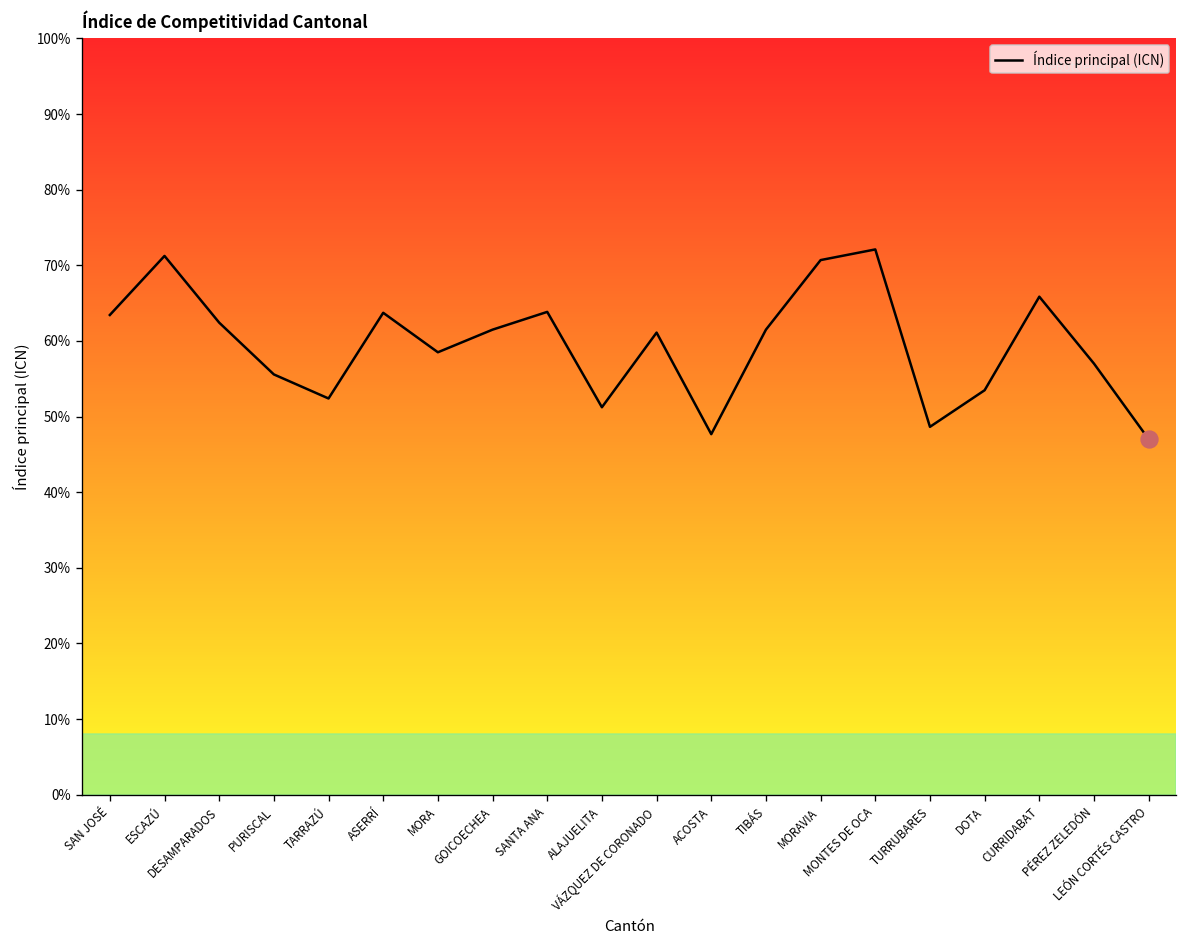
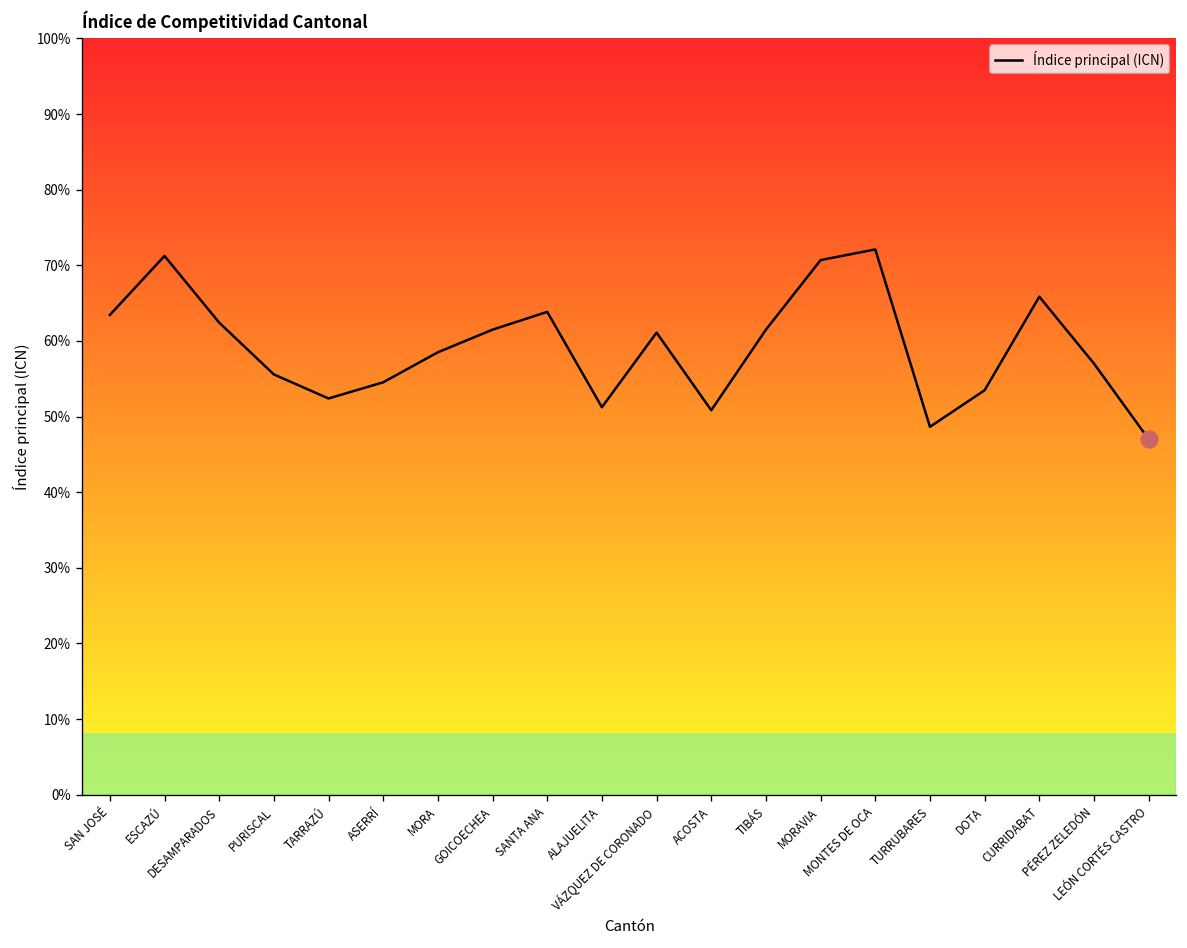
  {
    "Índice principal (ICN)": {
      "SAN JOSÉ": "63%",
      "ESCAZÚ": "71%",
      "DESAMPARADOS": "62%",
      "PURISCAL": "56%",
      "TARRAZÚ": "52%",
-     "ASERRÍ": "64%",
+     "ASERRÍ": "55%",
      "MORA": "59%",
      "GOICOECHEA": "61%",
      "SANTA ANA": "64%",
      "ALAJUELITA": "51%",
      "VÁZQUEZ DE CORONADO": "61%",
-     "ACOSTA": "48%",
+     "ACOSTA": "51%",
      "TIBÁS": "61%",
      "MORAVIA": "71%",
      "MONTES DE OCA": "72%",
      "TURRUBARES": "49%",
      "DOTA": "53%",
      "CURRIDABAT": "66%",
      "PÉREZ ZELEDÓN": "57%"
    }
  }
